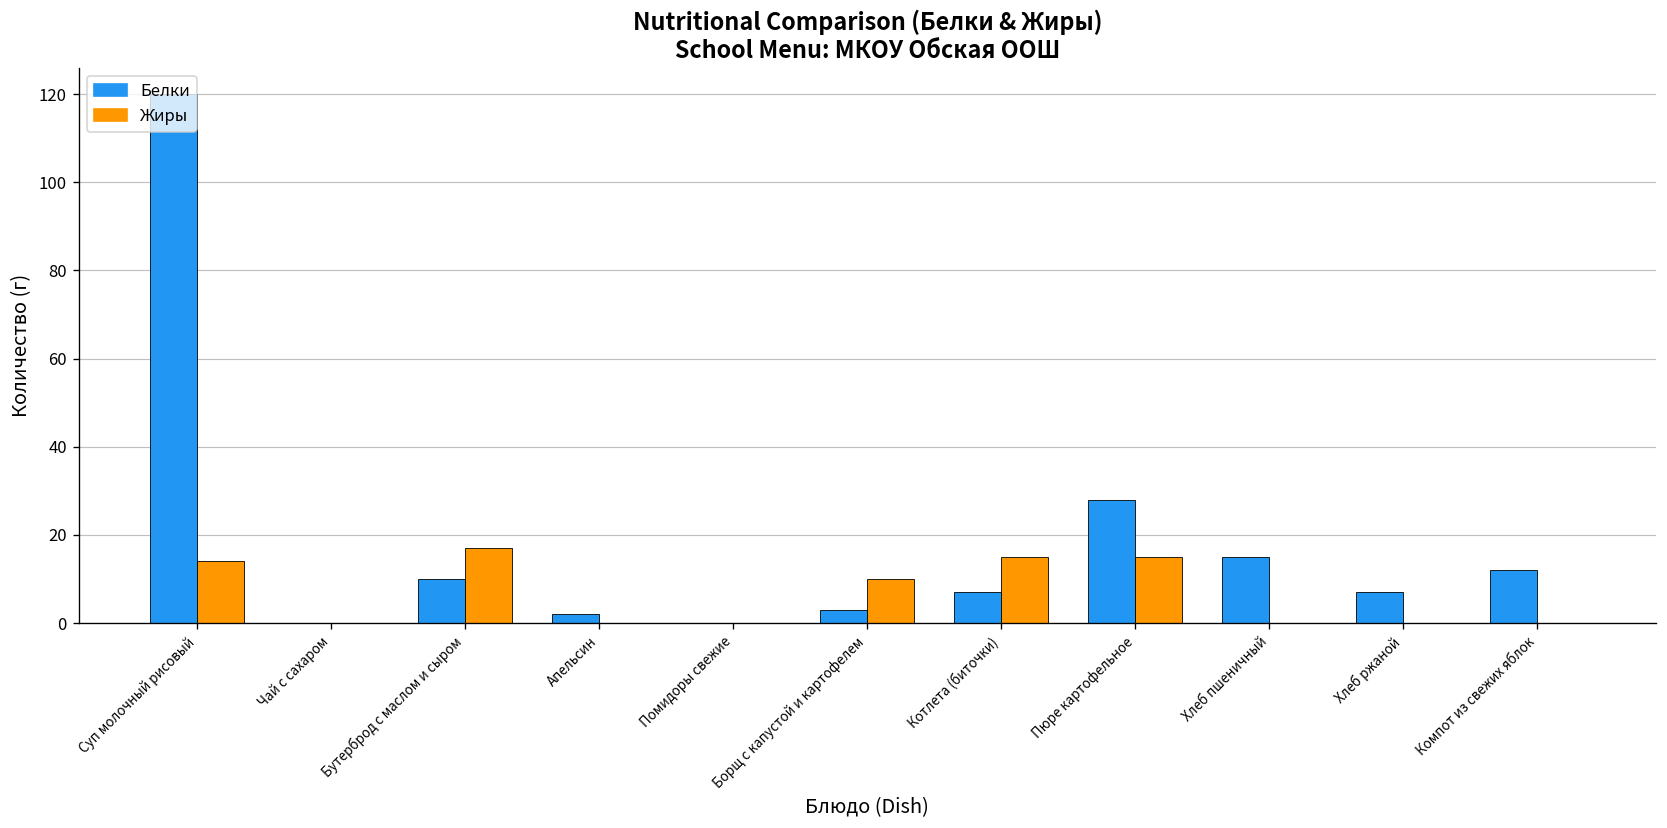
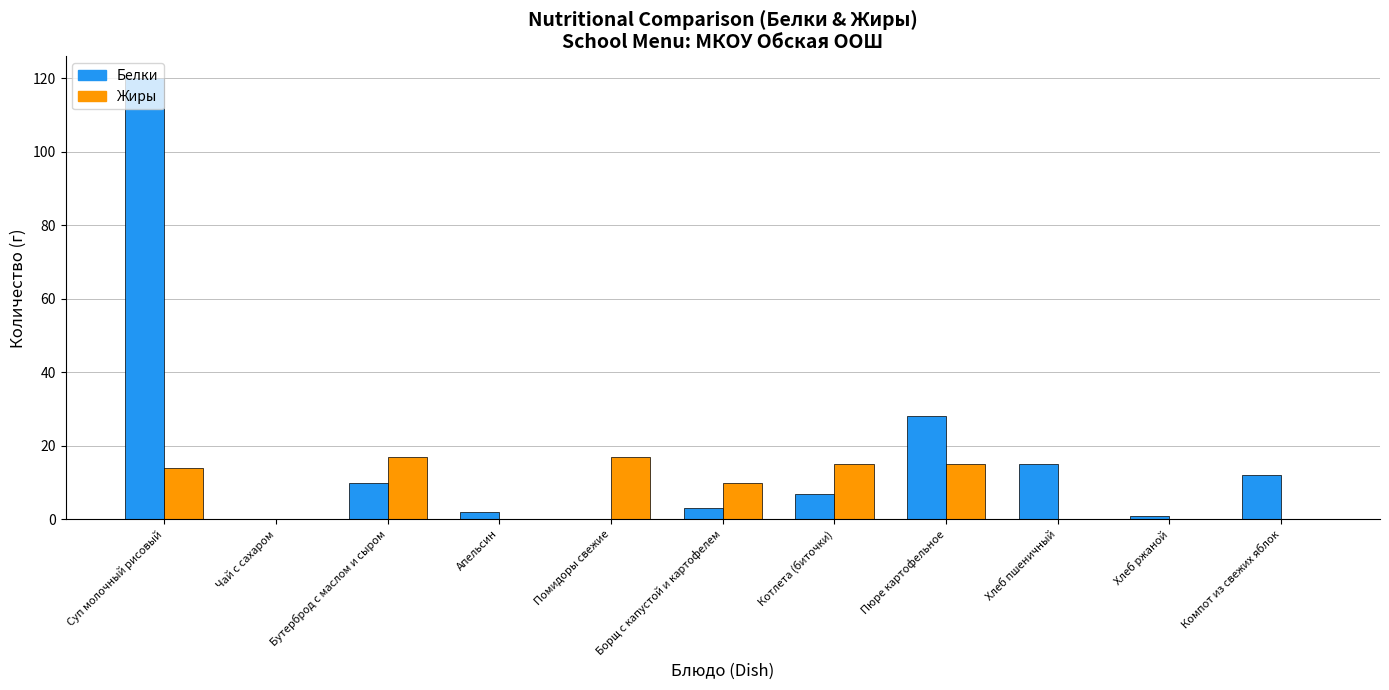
  {
    "Белки": {
      "Чай с сахаром": 0,
      "Бутерброд с маслом и сыром": 10,
      "Апельсин": 2,
      "Помидоры свежие": 0,
      "Борщ с капустой и картофелем": 3,
      "Котлета (биточки)": 7,
      "Пюре картофельное": 28,
      "Хлеб пшеничный": 15,
-     "Хлеб ржаной": 7,
+     "Хлеб ржаной": 1,
      "Компот из свежих яблок": 12
    },
    "Жиры": {
      "Суп молочный рисовый": 14,
      "Чай с сахаром": 0,
      "Бутерброд с маслом и сыром": 17,
      "Апельсин": 0,
-     "Помидоры свежие": 0,
+     "Помидоры свежие": 17,
      "Борщ с капустой и картофелем": 10,
      "Котлета (биточки)": 15,
      "Пюре картофельное": 15,
      "Хлеб пшеничный": 0,
      "Хлеб ржаной": 0,
      "Компот из свежих яблок": 0
    }
  }
